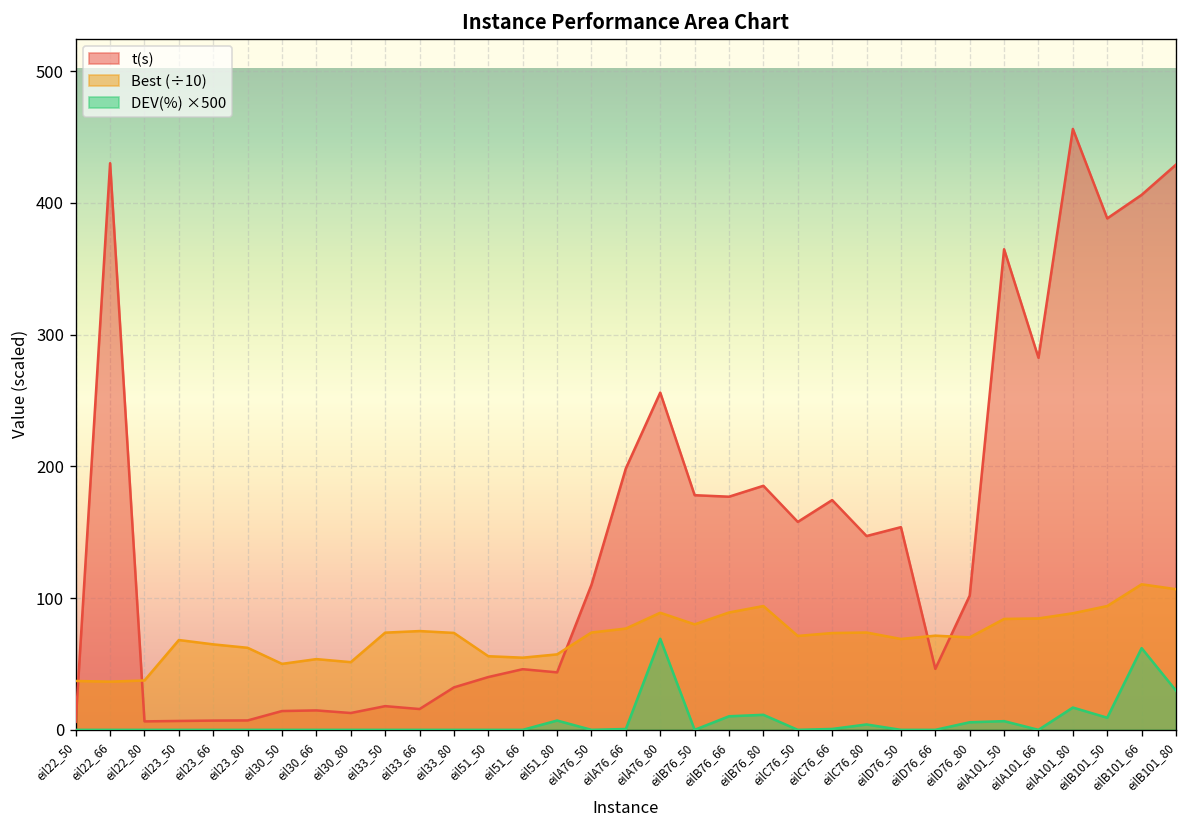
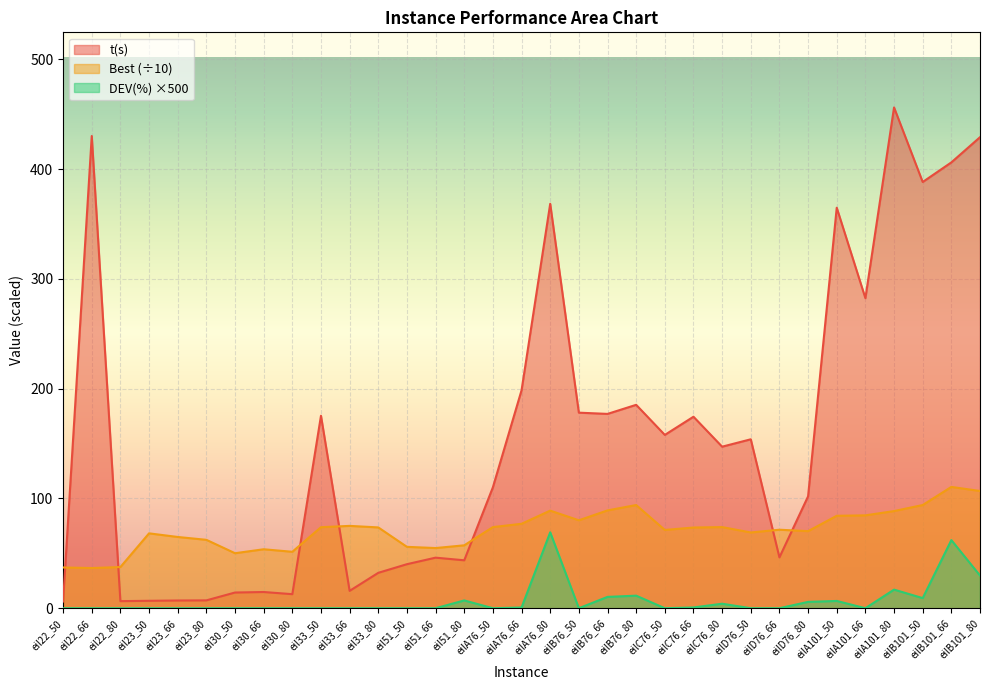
  {
    "t(s)": {
      "eil22_50": 6,
      "eil22_66": 430,
      "eil22_80": 6,
      "eil23_50": 7,
      "eil23_66": 7,
      "eil23_80": 7,
      "eil30_50": 14,
      "eil30_66": 15,
      "eil30_80": 13,
-     "eil33_50": 18,
+     "eil33_50": 175,
      "eil33_66": 16,
      "eil33_80": 32,
      "eil51_50": 40,
      "eil51_66": 46,
      "eil51_80": 44,
      "eilA76_50": 110,
      "eilA76_66": 199,
-     "eilA76_80": 256,
+     "eilA76_80": 368,
      "eilB76_50": 178,
      "eilB76_66": 177,
      "eilB76_80": 185,
      "eilC76_50": 158,
      "eilC76_66": 174,
      "eilC76_80": 147,
      "eilD76_50": 154,
      "eilD76_66": 46,
      "eilD76_80": 102,
      "eilA101_50": 365,
      "eilA101_66": 282,
      "eilA101_80": 456,
      "eilB101_50": 388,
      "eilB101_66": 406,
      "eilB101_80": 429
    },
    "Best (÷10)": {
      "eil22_50": 37,
      "eil22_66": 37,
      "eil22_80": 38,
      "eil23_50": 68,
      "eil23_66": 65,
      "eil23_80": 62,
      "eil30_50": 50,
      "eil30_66": 54,
      "eil30_80": 51,
      "eil33_50": 74,
      "eil33_66": 75,
      "eil33_80": 74,
      "eil51_50": 56,
      "eil51_66": 55,
      "eil51_80": 57,
      "eilA76_50": 74,
      "eilA76_66": 77,
      "eilA76_80": 89,
      "eilB76_50": 80,
      "eilB76_66": 89,
      "eilB76_80": 94,
      "eilC76_50": 71,
      "eilC76_66": 74,
      "eilC76_80": 74,
      "eilD76_50": 69,
      "eilD76_66": 72,
      "eilD76_80": 70,
      "eilA101_50": 84,
      "eilA101_66": 85,
      "eilA101_80": 89,
      "eilB101_50": 94,
      "eilB101_66": 111,
      "eilB101_80": 107
    },
    "DEV(%) ×500": {
      "eil22_50": 0,
      "eil22_66": 0,
      "eil22_80": 0,
      "eil23_50": 0,
      "eil23_66": 0,
      "eil23_80": 0,
      "eil30_50": 0,
      "eil30_66": 0,
      "eil30_80": 0,
      "eil33_50": 0,
      "eil33_66": 0,
      "eil33_80": 0,
      "eil51_50": 0,
      "eil51_66": 0,
      "eil51_80": 7,
      "eilA76_50": 0,
      "eilA76_66": 1,
      "eilA76_80": 69,
      "eilB76_50": 0,
      "eilB76_66": 10,
      "eilB76_80": 11,
      "eilC76_50": 0,
      "eilC76_66": 1,
      "eilC76_80": 4,
      "eilD76_50": 0,
      "eilD76_66": 0,
      "eilD76_80": 6,
      "eilA101_50": 7,
      "eilA101_66": 0,
      "eilA101_80": 17,
      "eilB101_50": 9,
      "eilB101_66": 62,
      "eilB101_80": 30
    }
  }
